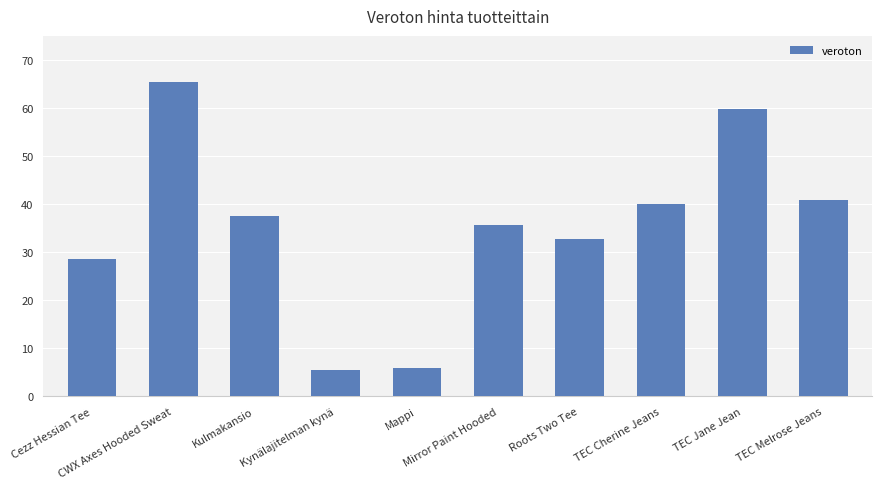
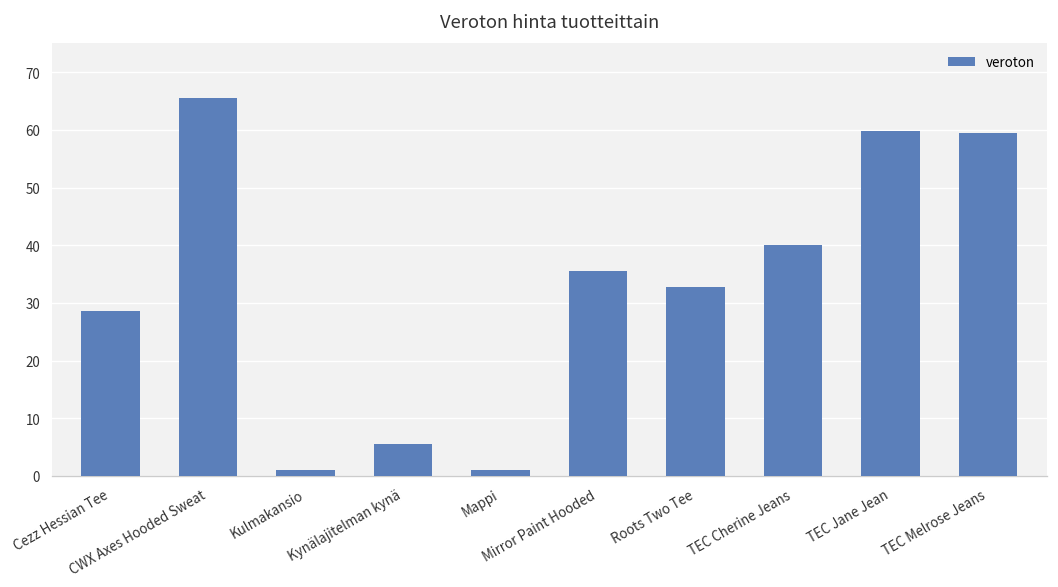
  {
    "Cezz Hessian Tee": 29,
    "CWX Axes Hooded Sweat": 65,
-   "Kulmakansio": 38,
+   "Kulmakansio": 1,
    "Kynälajitelman kynä": 5,
-   "Mappi": 6,
+   "Mappi": 1,
    "Mirror Paint Hooded": 36,
    "Roots Two Tee": 33,
    "TEC Cherine Jeans": 40,
    "TEC Jane Jean": 60,
-   "TEC Melrose Jeans": 41
+   "TEC Melrose Jeans": 59
  }
